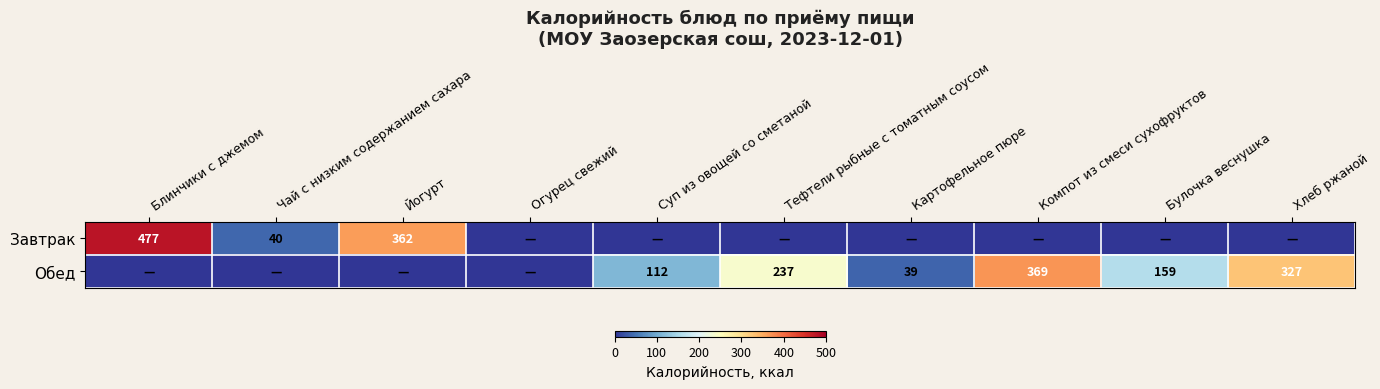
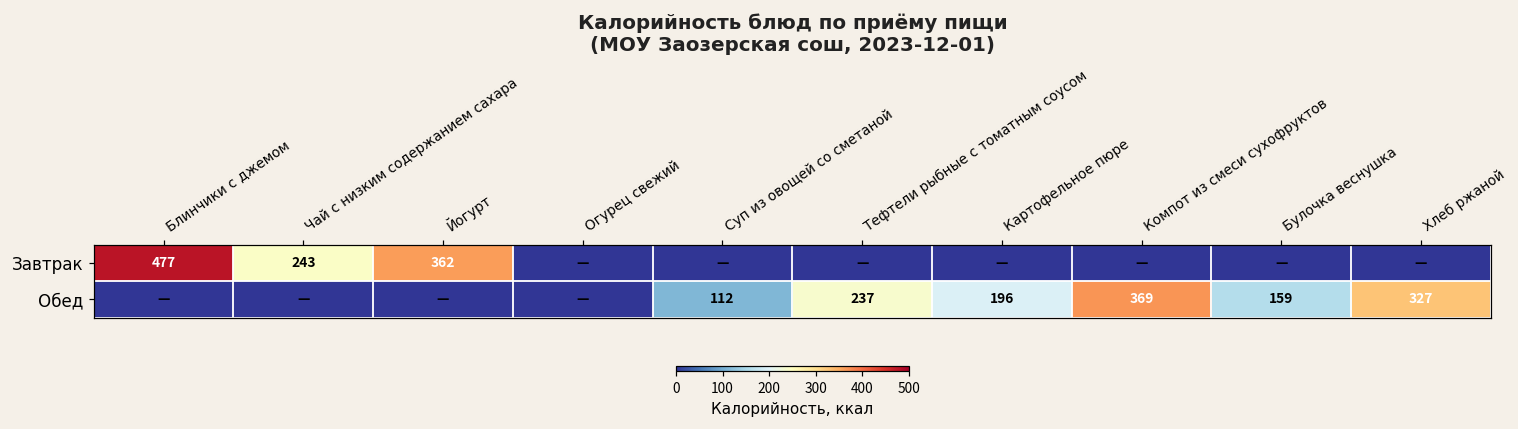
  {
    "Завтрак": {
      "Блинчики с джемом": 477,
-     "Чай с низким содержанием сахара": 40,
+     "Чай с низким содержанием сахара": 243,
      "Йогурт": 362
    },
    "Обед": {
      "Суп из овощей со сметаной": 112,
      "Тефтели рыбные с томатным соусом": 237,
-     "Картофельное пюре": 39,
+     "Картофельное пюре": 196,
      "Компот из смеси сухофруктов": 369,
      "Булочка веснушка": 159,
      "Хлеб ржаной": 327
    }
  }
